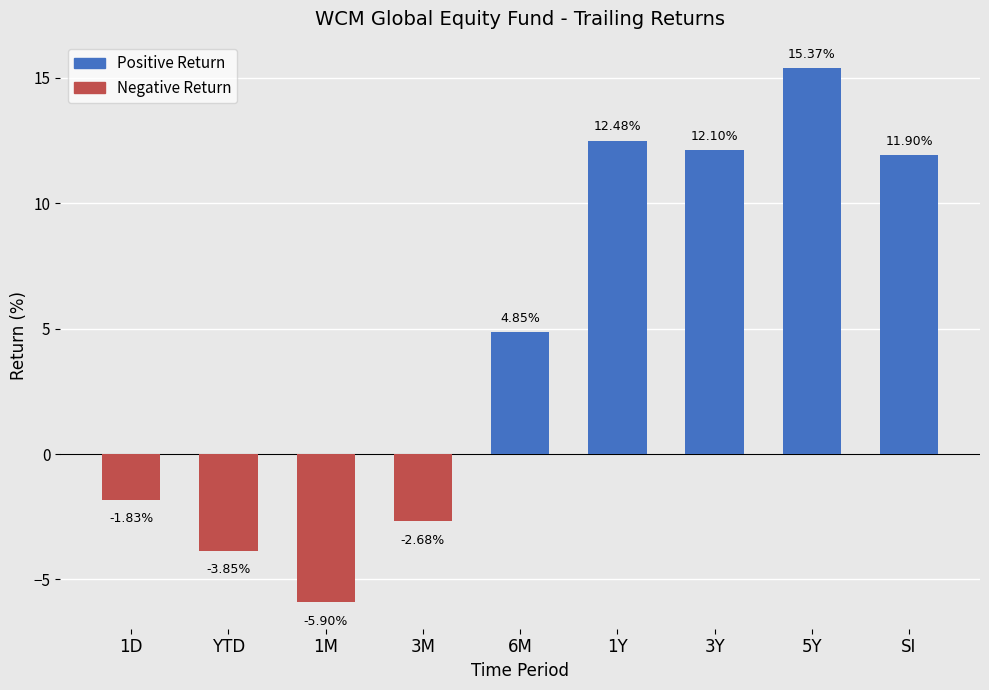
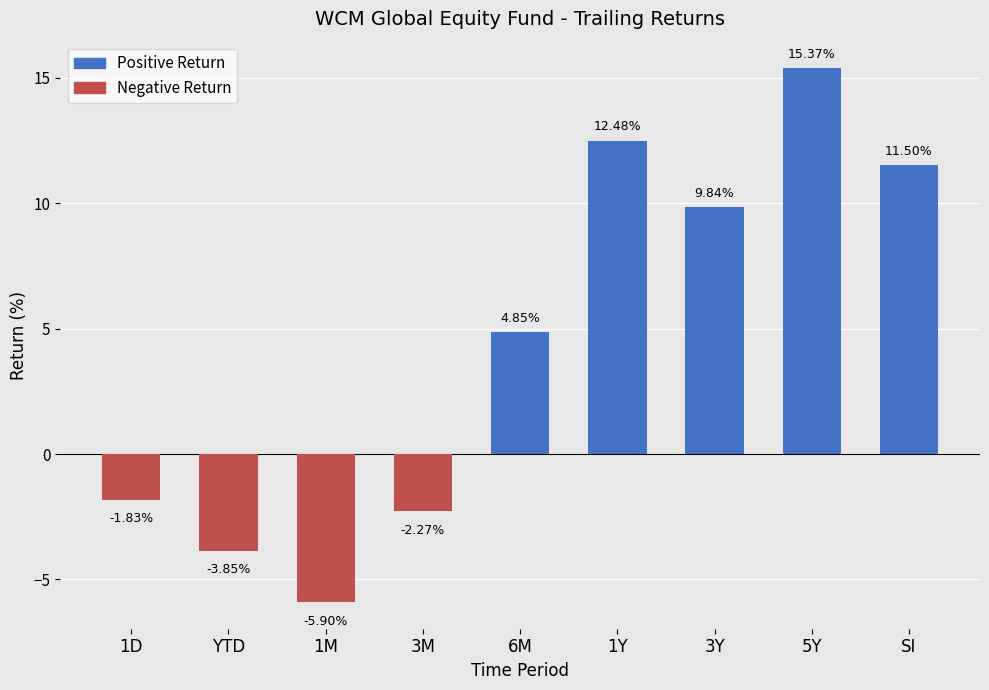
  {
    "1D": "-1.83%",
    "YTD": "-3.85%",
    "1M": "-5.90%",
-   "3M": "-2.68%",
+   "3M": "-2.27%",
    "6M": "4.85%",
    "1Y": "12.48%",
-   "3Y": "12.10%",
+   "3Y": "9.84%",
    "5Y": "15.37%",
-   "SI": "11.90%"
+   "SI": "11.50%"
  }
